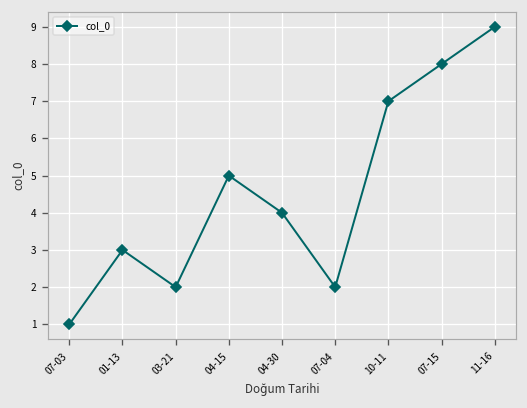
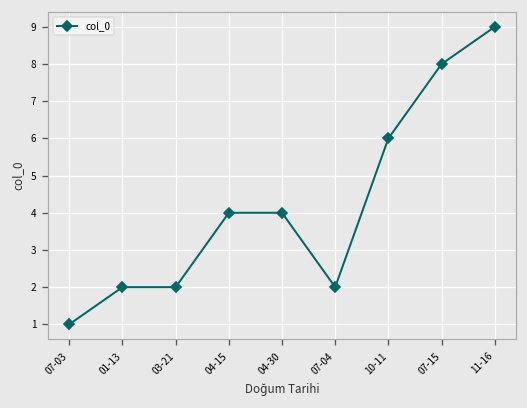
  {
    "07-03": 1,
-   "01-13": 3,
+   "01-13": 2,
    "03-21": 2,
-   "04-15": 5,
+   "04-15": 4,
    "04-30": 4,
    "07-04": 2,
-   "10-11": 7,
+   "10-11": 6,
    "07-15": 8,
    "11-16": 9
  }
